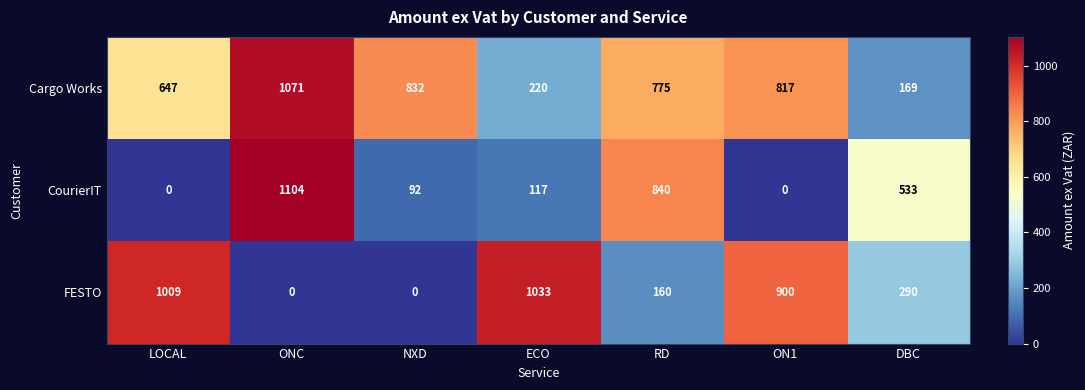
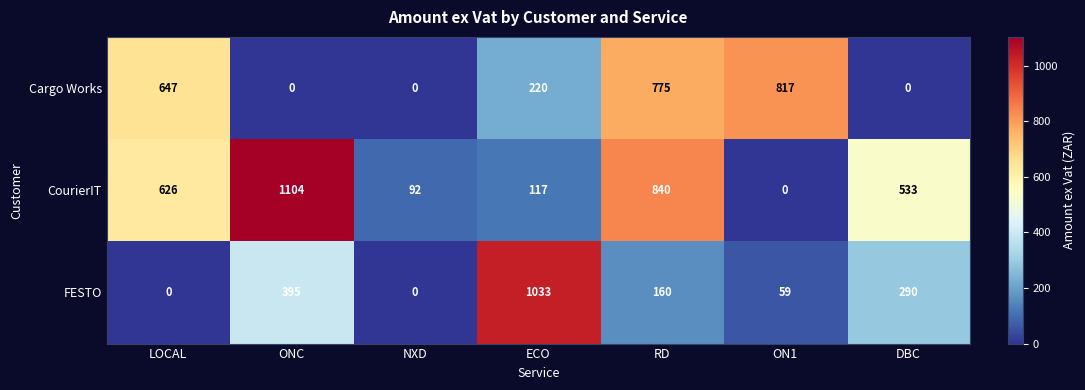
  {
    "Cargo Works": {
      "LOCAL": 647,
-     "ONC": 1071,
-     "NXD": 832,
+     "ONC": 0,
+     "NXD": 0,
      "ECO": 220,
      "RD": 775,
      "ON1": 817,
-     "DBC": 169
+     "DBC": 0
    },
    "CourierIT": {
-     "LOCAL": 0,
+     "LOCAL": 626,
      "ONC": 1104,
      "NXD": 92,
      "ECO": 117,
      "RD": 840,
      "ON1": 0,
      "DBC": 533
    },
    "FESTO": {
-     "LOCAL": 1009,
-     "ONC": 0,
+     "LOCAL": 0,
+     "ONC": 395,
      "NXD": 0,
      "ECO": 1033,
      "RD": 160,
-     "ON1": 900,
+     "ON1": 59,
      "DBC": 290
    }
  }
